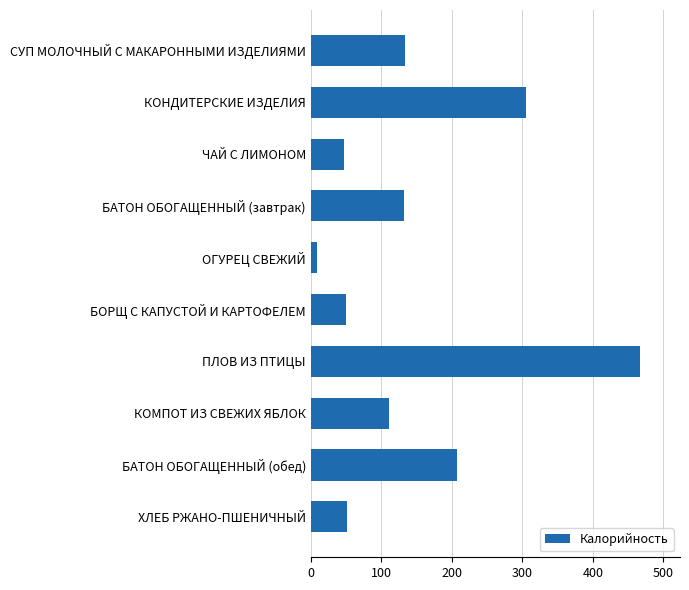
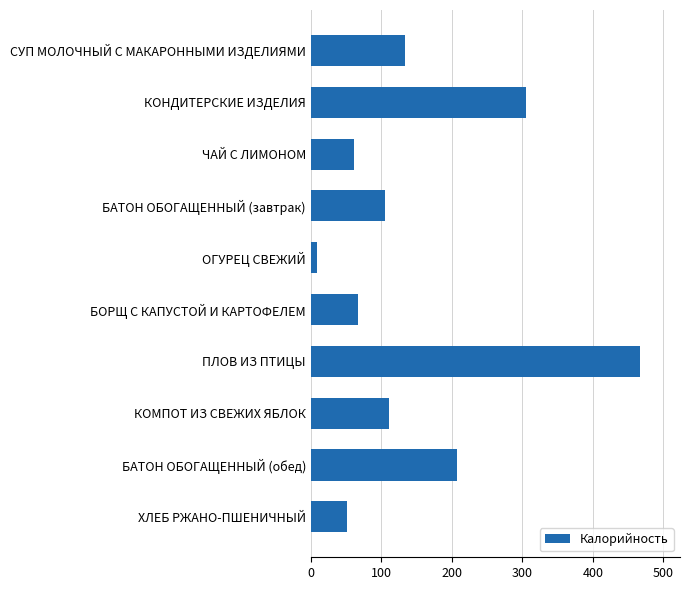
  {
    "СУП МОЛОЧНЫЙ С МАКАРОННЫМИ ИЗДЕЛИЯМИ": 130,
    "КОНДИТЕРСКИЕ ИЗДЕЛИЯ": 310,
-   "ЧАЙ С ЛИМОНОМ": 50,
-   "БАТОН ОБОГАЩЕННЫЙ (завтрак)": 130,
+   "ЧАЙ С ЛИМОНОМ": 60,
+   "БАТОН ОБОГАЩЕННЫЙ (завтрак)": 100,
    "ОГУРЕЦ СВЕЖИЙ": 10,
-   "БОРЩ С КАПУСТОЙ И КАРТОФЕЛЕМ": 50,
+   "БОРЩ С КАПУСТОЙ И КАРТОФЕЛЕМ": 70,
    "ПЛОВ ИЗ ПТИЦЫ": 470,
    "КОМПОТ ИЗ СВЕЖИХ ЯБЛОК": 110,
    "БАТОН ОБОГАЩЕННЫЙ (обед)": 210,
    "ХЛЕБ РЖАНО-ПШЕНИЧНЫЙ": 50
  }
